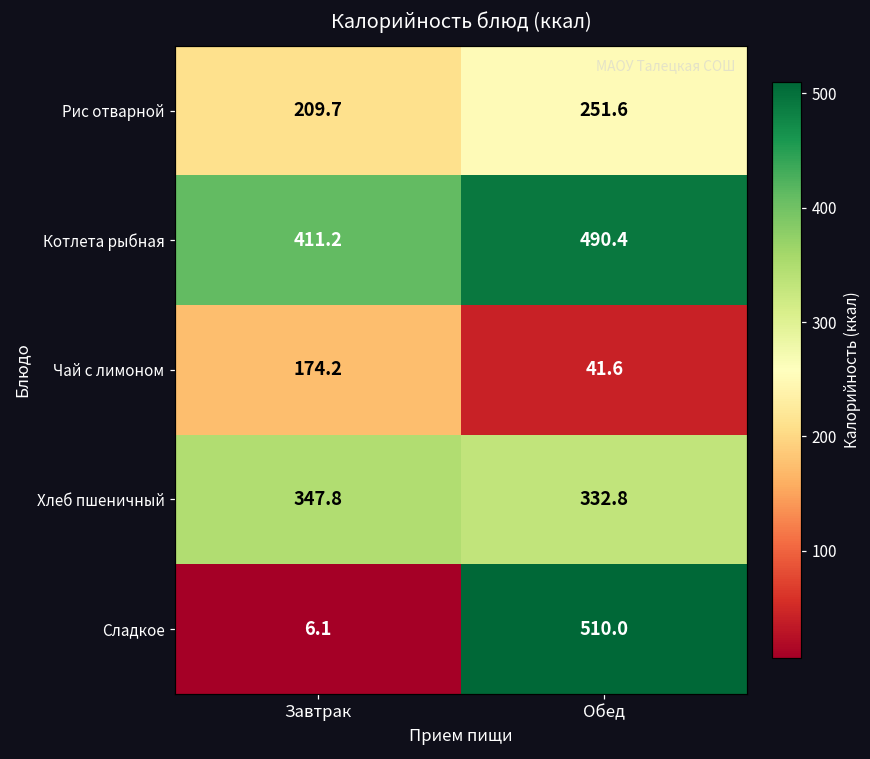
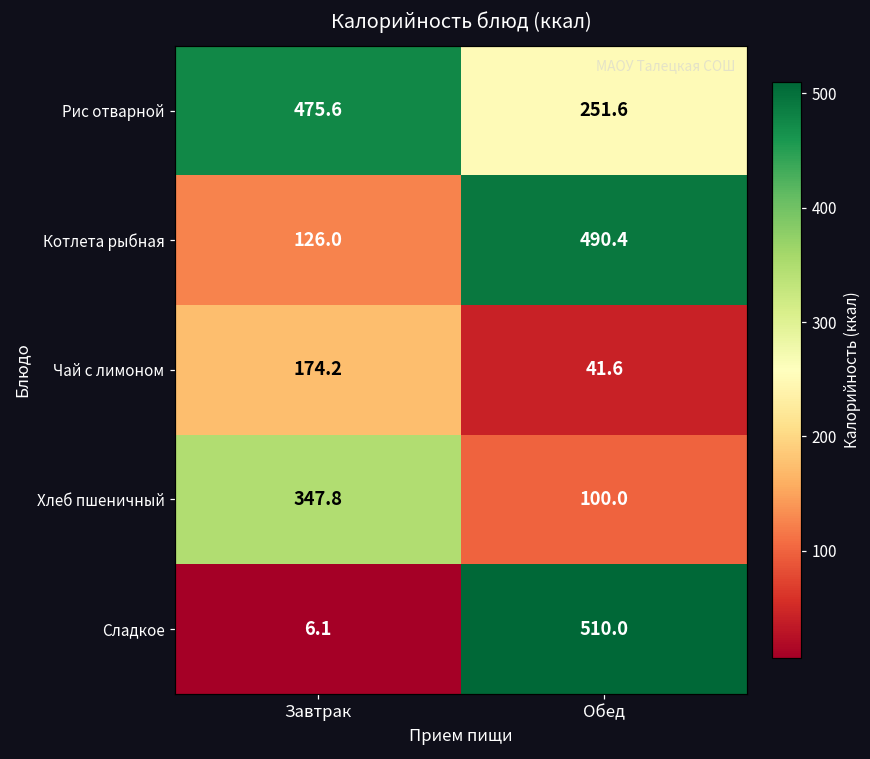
  {
    "Рис отварной": {
-     "Завтрак": 209.7,
+     "Завтрак": 475.6,
      "Обед": 251.6
    },
    "Котлета рыбная": {
-     "Завтрак": 411.2,
+     "Завтрак": 126.0,
      "Обед": 490.4
    },
    "Чай с лимоном": {
      "Завтрак": 174.2,
      "Обед": 41.6
    },
    "Хлеб пшеничный": {
      "Завтрак": 347.8,
-     "Обед": 332.8
+     "Обед": 100.0
    },
    "Сладкое": {
      "Завтрак": 6.1,
      "Обед": 510.0
    }
  }
